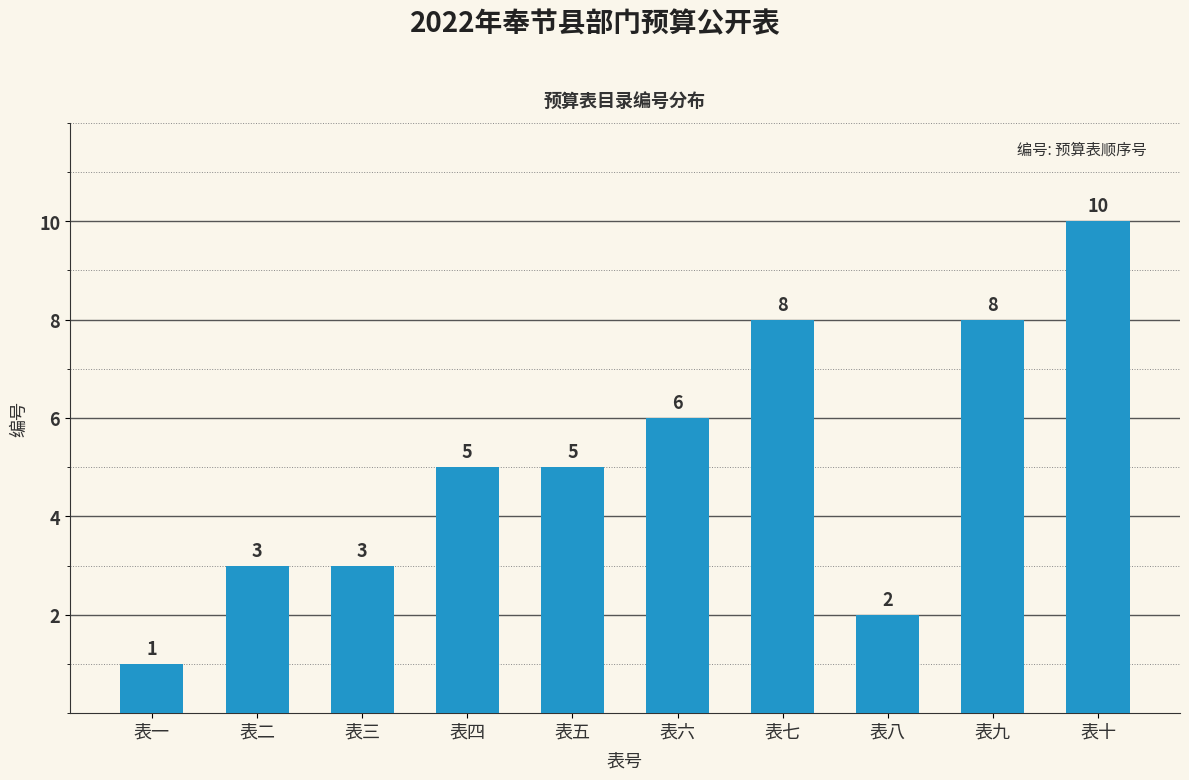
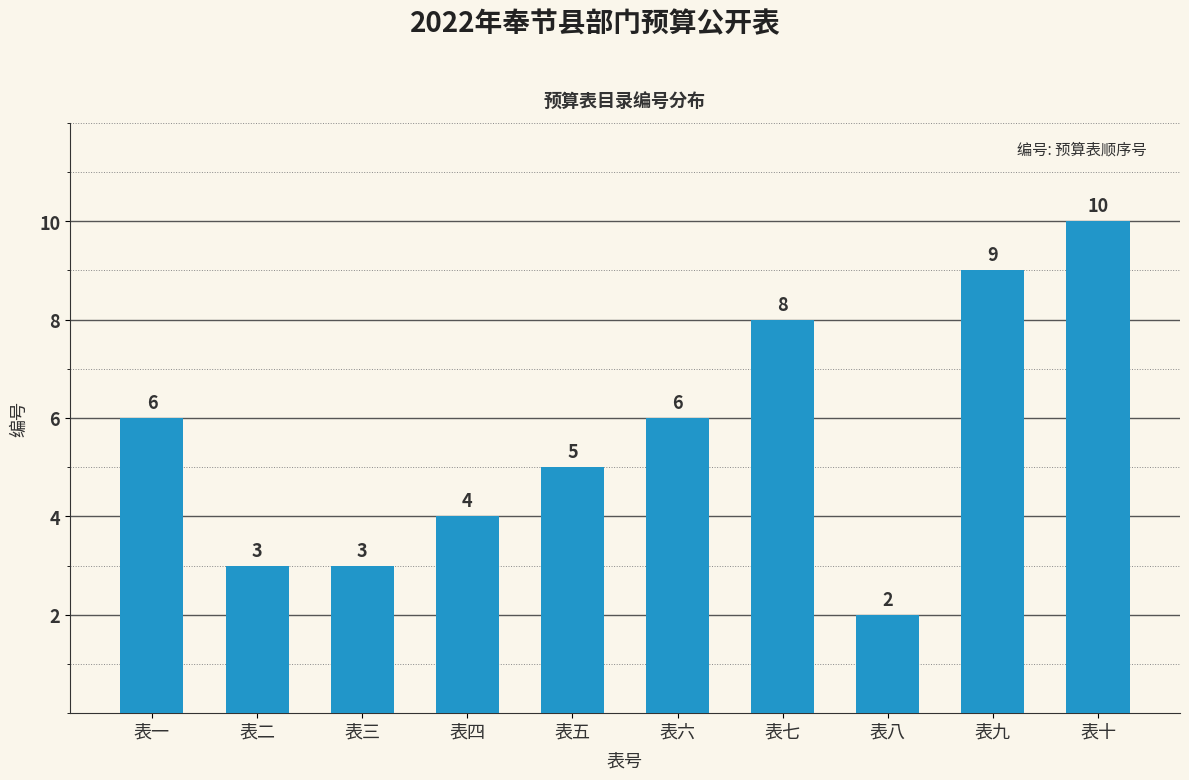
  {
-   "表一": 1,
+   "表一": 6,
    "表二": 3,
    "表三": 3,
-   "表四": 5,
+   "表四": 4,
    "表五": 5,
    "表六": 6,
    "表七": 8,
    "表八": 2,
-   "表九": 8,
+   "表九": 9,
    "表十": 10
  }
